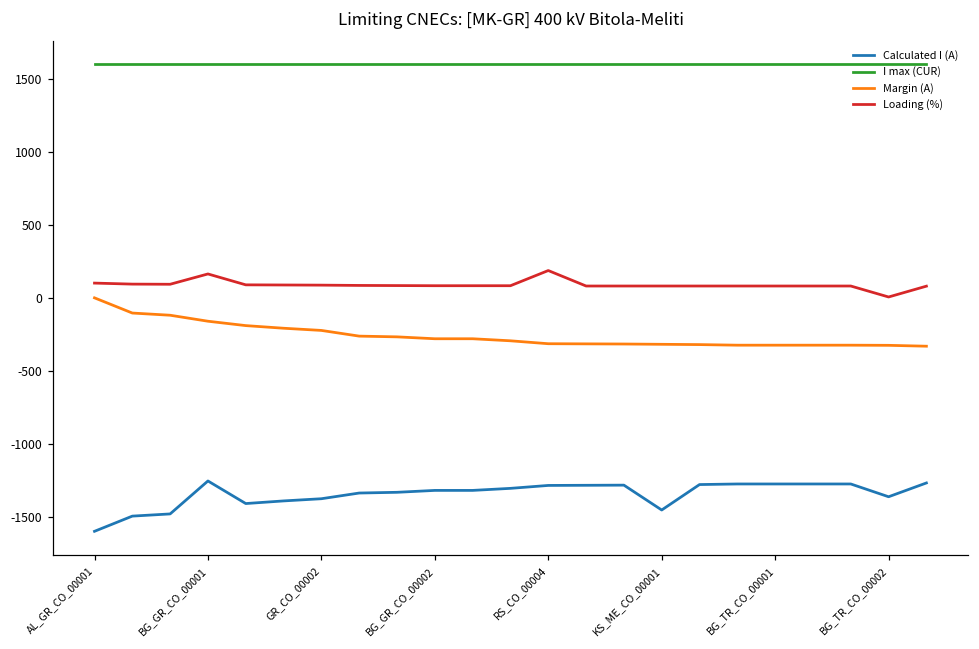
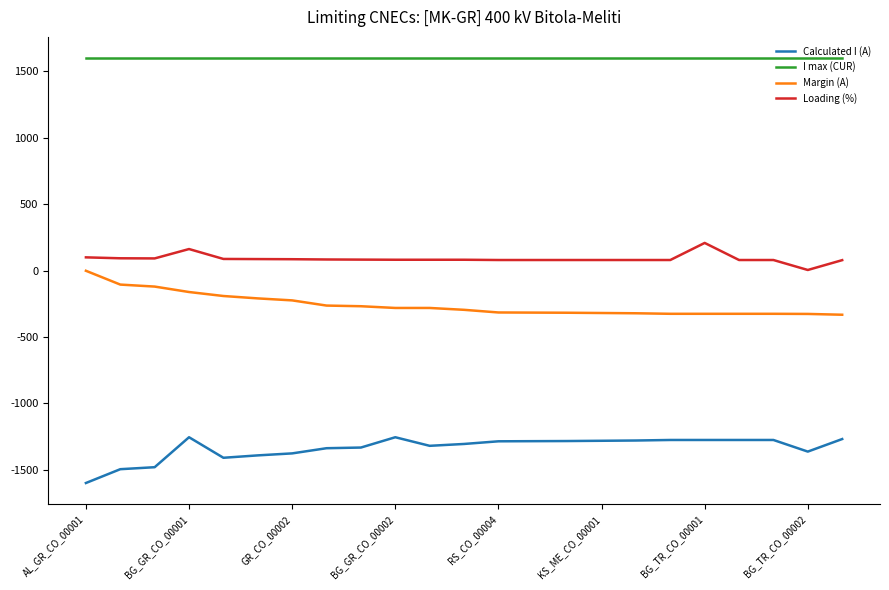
  {
    "Calculated I (A)": {
      "AL_GR_CO_00001": -1600,
      "BG_GR_CO_00001": -1250,
      "GR_CO_00002": -1380,
-     "BG_GR_CO_00002": -1320,
+     "BG_GR_CO_00002": -1250,
      "RS_CO_00004": -1290,
-     "KS_ME_CO_00001": -1450,
+     "KS_ME_CO_00001": -1280,
      "BG_TR_CO_00001": -1280,
      "BG_TR_CO_00002": -1360
    },
    "I max (CUR)": {
      "AL_GR_CO_00001": 1600,
      "BG_GR_CO_00001": 1600,
      "GR_CO_00002": 1600,
      "BG_GR_CO_00002": 1600,
      "RS_CO_00004": 1600,
      "KS_ME_CO_00001": 1600,
      "BG_TR_CO_00001": 1600,
      "BG_TR_CO_00002": 1600
    },
    "Margin (A)": {
      "AL_GR_CO_00001": 0,
      "BG_GR_CO_00001": -160,
      "GR_CO_00002": -220,
      "BG_GR_CO_00002": -280,
      "RS_CO_00004": -320,
      "KS_ME_CO_00001": -320,
      "BG_TR_CO_00001": -330,
      "BG_TR_CO_00002": -330
    },
    "Loading (%)": {
      "AL_GR_CO_00001": 100,
      "BG_GR_CO_00001": 160,
      "GR_CO_00002": 90,
      "BG_GR_CO_00002": 80,
-     "RS_CO_00004": 190,
+     "RS_CO_00004": 80,
      "KS_ME_CO_00001": 80,
-     "BG_TR_CO_00001": 80,
+     "BG_TR_CO_00001": 210,
      "BG_TR_CO_00002": 0
    }
  }
